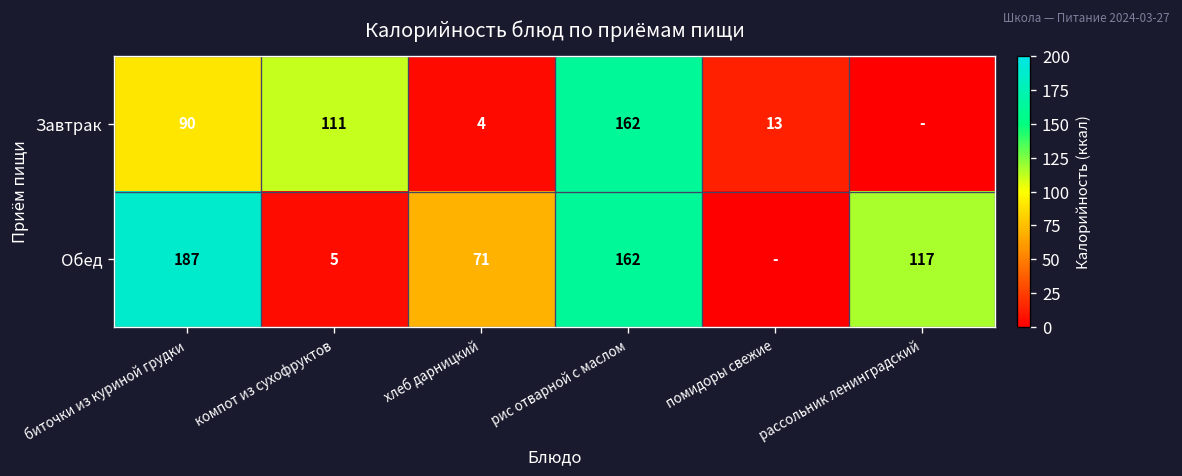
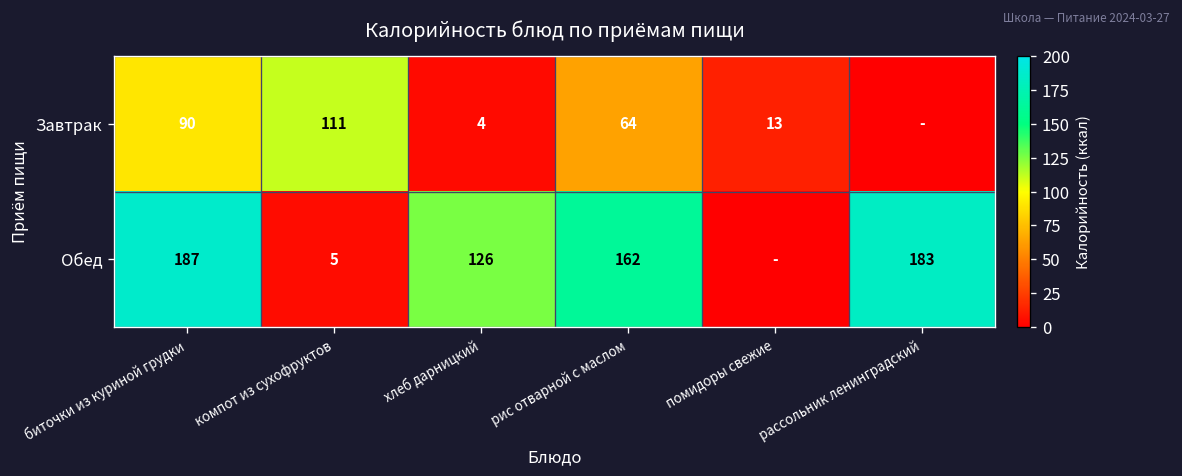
  {
    "Завтрак": {
      "биточки из куриной грудки": 90,
      "компот из сухофруктов": 111,
      "хлеб дарницкий": 4,
-     "рис отварной с маслом": 162,
+     "рис отварной с маслом": 64,
      "помидоры свежие": 13
    },
    "Обед": {
      "биточки из куриной грудки": 187,
      "компот из сухофруктов": 5,
-     "хлеб дарницкий": 71,
+     "хлеб дарницкий": 126,
      "рис отварной с маслом": 162,
-     "рассольник ленинградский": 117
+     "рассольник ленинградский": 183
    }
  }
